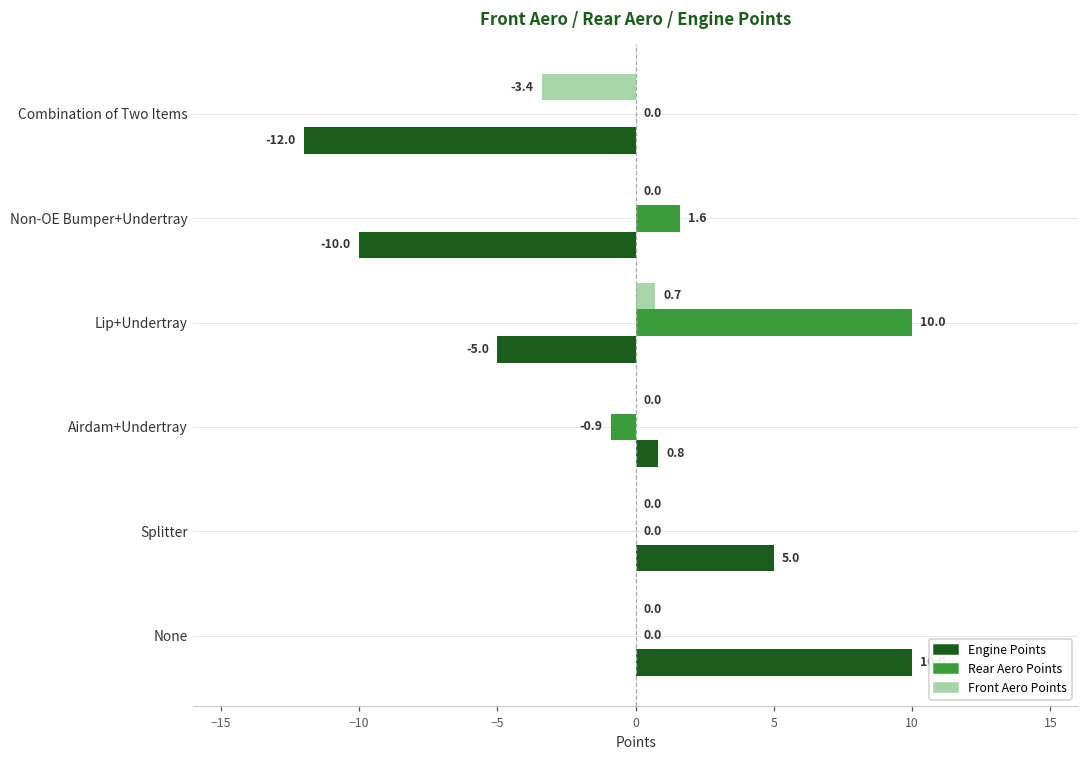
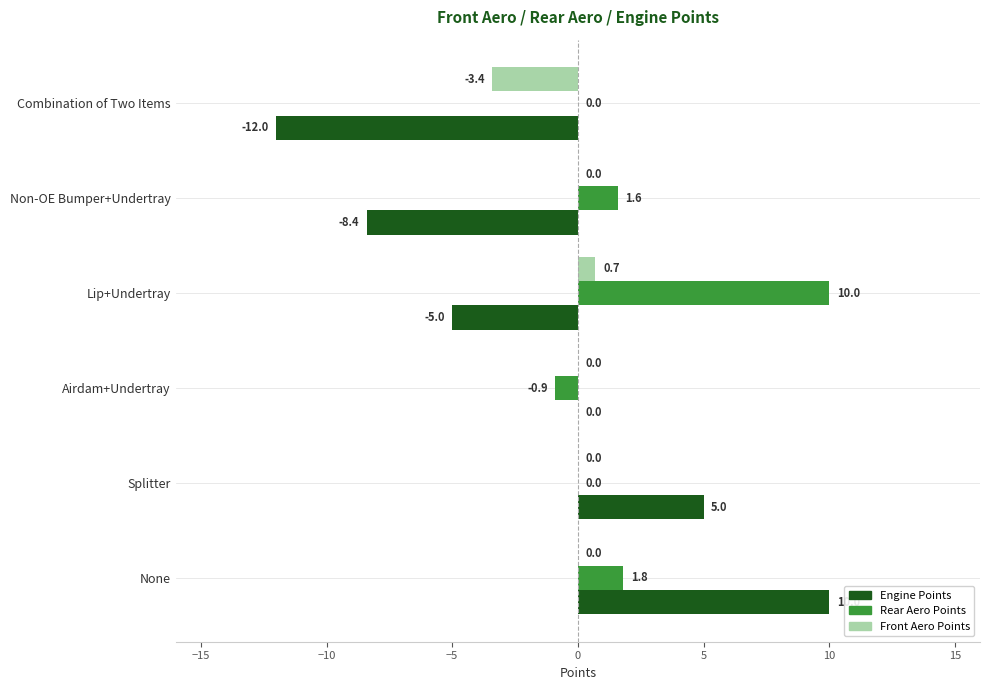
  {
    "Engine Points": {
      "Combination of Two Items": -12.0,
-     "Non-OE Bumper+Undertray": -10.0,
+     "Non-OE Bumper+Undertray": -8.4,
      "Lip+Undertray": -5.0,
-     "Airdam+Undertray": 0.8,
+     "Airdam+Undertray": 0.0,
      "Splitter": 5.0
    },
    "Rear Aero Points": {
      "Combination of Two Items": 0.0,
      "Non-OE Bumper+Undertray": 1.6,
      "Lip+Undertray": 10.0,
      "Airdam+Undertray": -0.9,
      "Splitter": 0.0,
-     "None": 0.0
+     "None": 1.8
    },
    "Front Aero Points": {
      "Combination of Two Items": -3.4,
      "Non-OE Bumper+Undertray": 0.0,
      "Lip+Undertray": 0.7,
      "Airdam+Undertray": 0.0,
      "Splitter": 0.0,
      "None": 0.0
    }
  }
